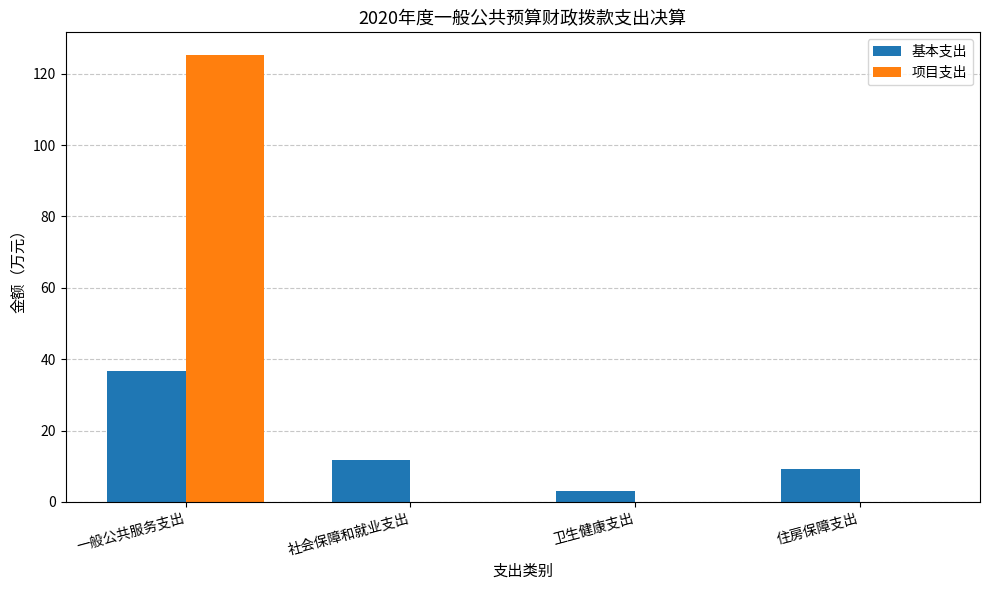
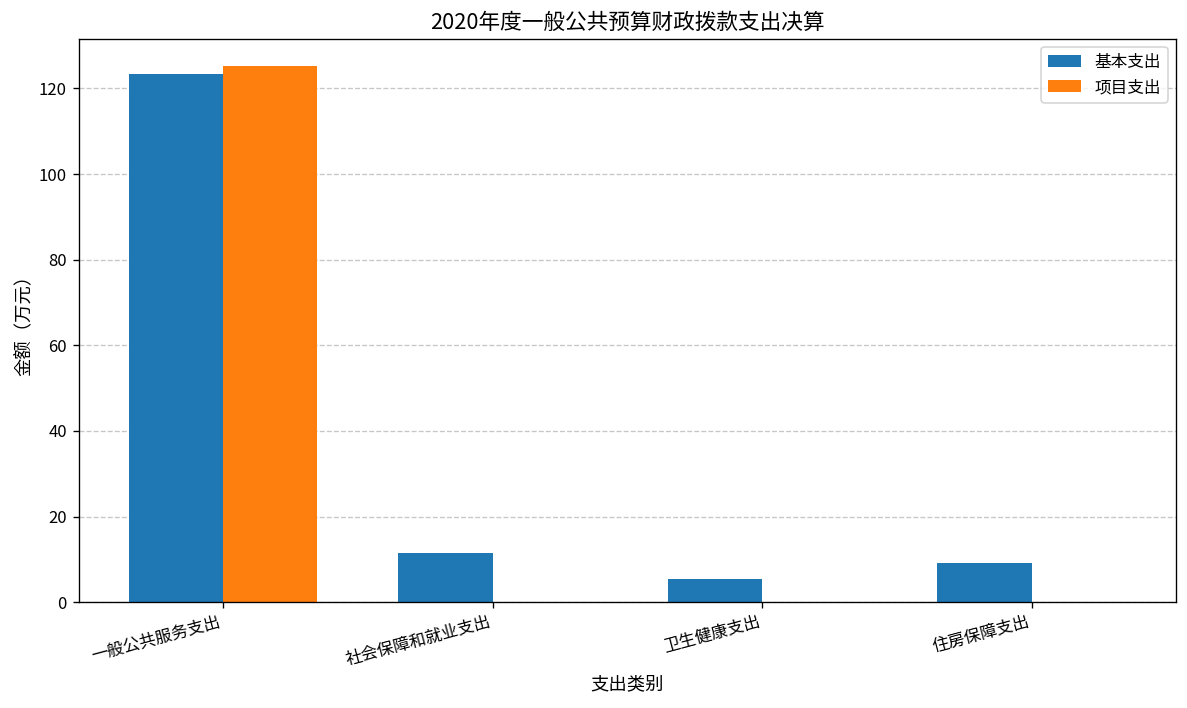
  {
    "基本支出": {
-     "一般公共服务支出": 37,
+     "一般公共服务支出": 123,
      "社会保障和就业支出": 12,
-     "卫生健康支出": 3,
+     "卫生健康支出": 5,
      "住房保障支出": 9
    },
    "项目支出": {
      "一般公共服务支出": 125,
      "社会保障和就业支出": 0,
      "卫生健康支出": 0,
      "住房保障支出": 0
    }
  }
